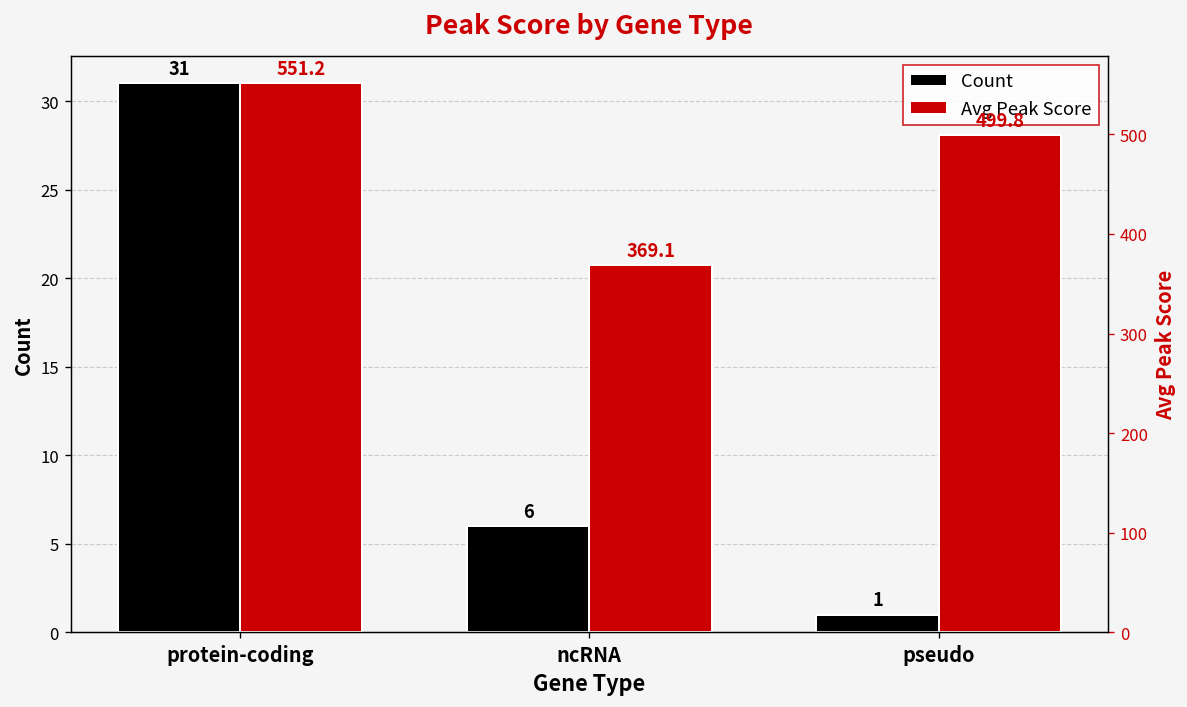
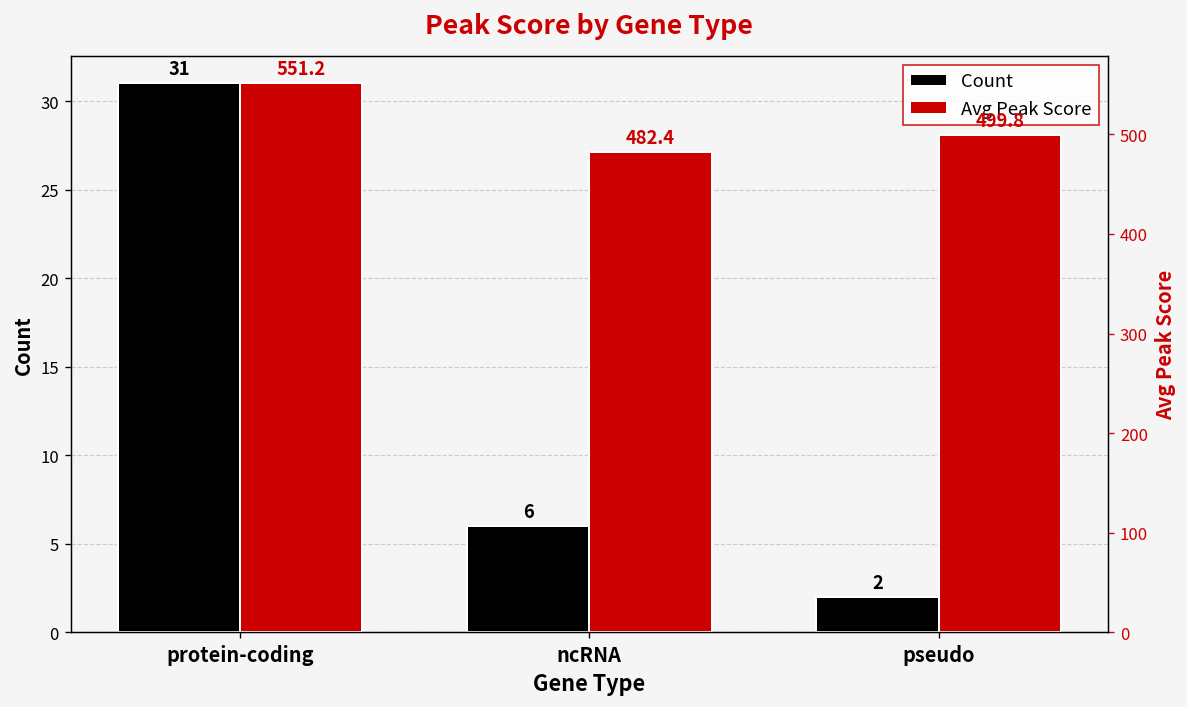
  {
    "Count": {
      "protein-coding": 31,
      "ncRNA": 6,
-     "pseudo": 1
+     "pseudo": 2
    },
    "Avg Peak Score": {
      "protein-coding": 551.2,
-     "ncRNA": 369.1
+     "ncRNA": 482.4
    }
  }
